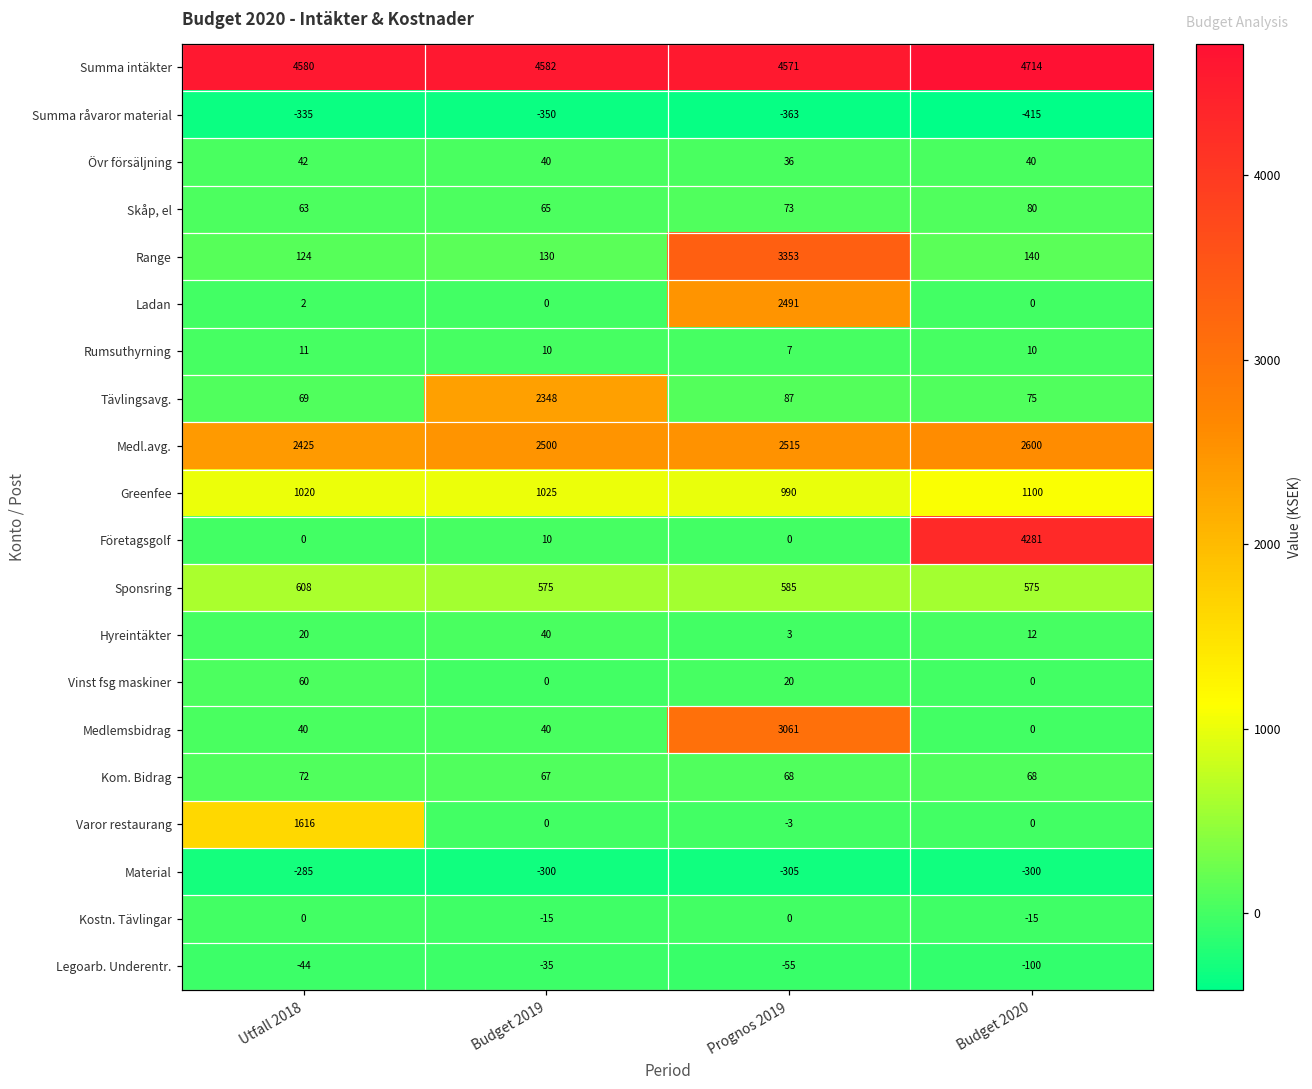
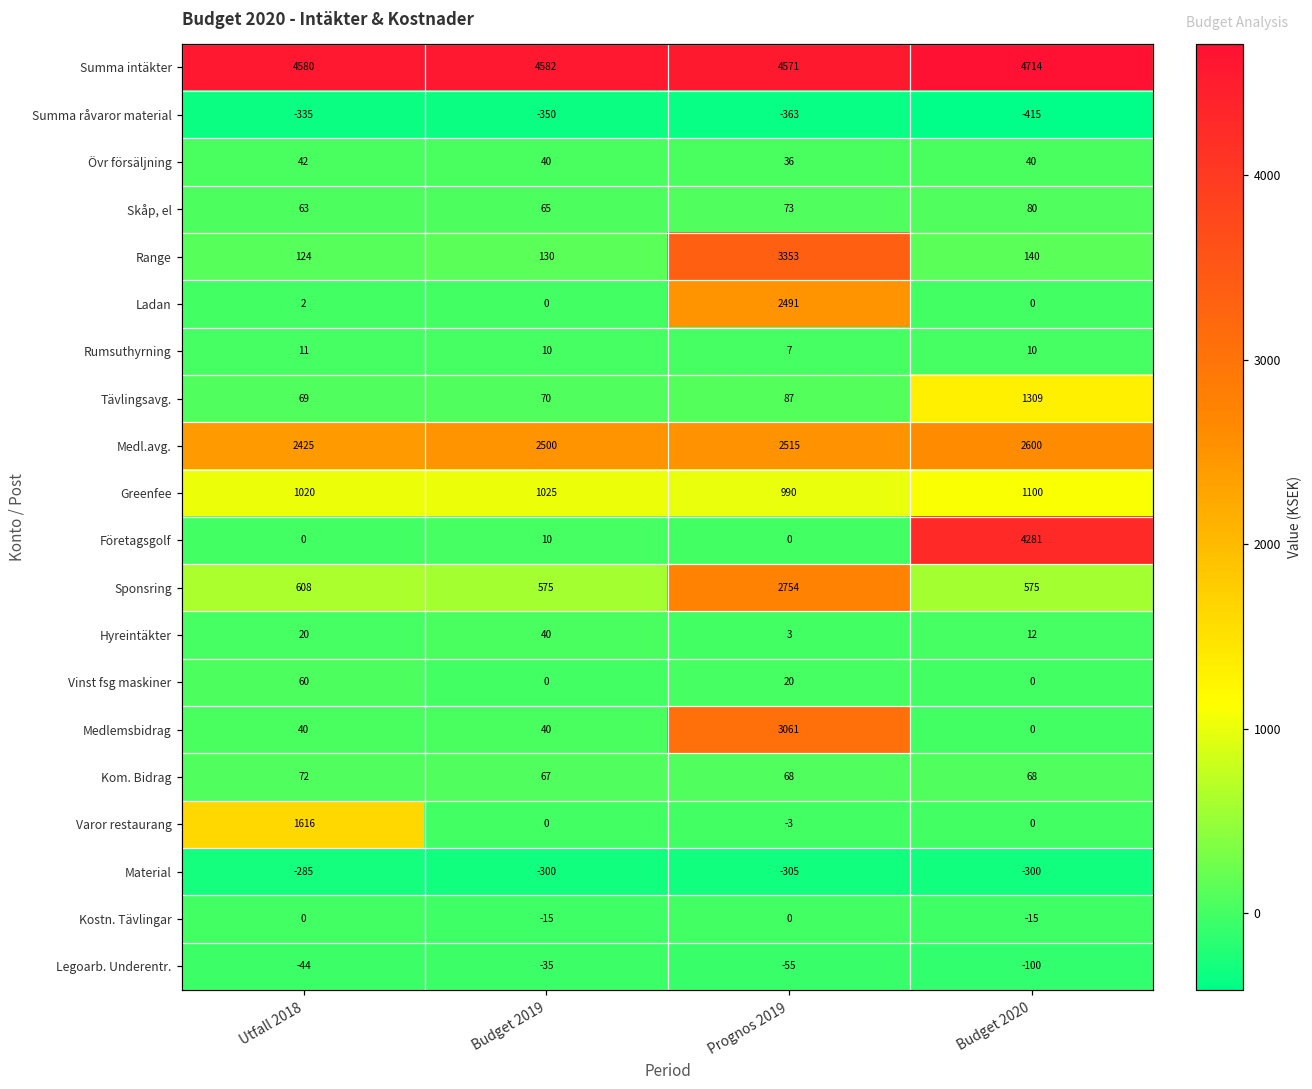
  {
    "Summa intäkter": {
      "Utfall 2018": 4580,
      "Budget 2019": 4582,
      "Prognos 2019": 4571,
      "Budget 2020": 4714
    },
    "Summa råvaror material": {
      "Utfall 2018": -335,
      "Budget 2019": -350,
      "Prognos 2019": -363,
      "Budget 2020": -415
    },
    "Övr försäljning": {
      "Utfall 2018": 42,
      "Budget 2019": 40,
      "Prognos 2019": 36,
      "Budget 2020": 40
    },
    "Skåp, el": {
      "Utfall 2018": 63,
      "Budget 2019": 65,
      "Prognos 2019": 73,
      "Budget 2020": 80
    },
    "Range": {
      "Utfall 2018": 124,
      "Budget 2019": 130,
      "Prognos 2019": 3353,
      "Budget 2020": 140
    },
    "Ladan": {
      "Utfall 2018": 2,
      "Budget 2019": 0,
      "Prognos 2019": 2491,
      "Budget 2020": 0
    },
    "Rumsuthyrning": {
      "Utfall 2018": 11,
      "Budget 2019": 10,
      "Prognos 2019": 7,
      "Budget 2020": 10
    },
    "Tävlingsavg.": {
      "Utfall 2018": 69,
-     "Budget 2019": 2348,
+     "Budget 2019": 70,
      "Prognos 2019": 87,
-     "Budget 2020": 75
+     "Budget 2020": 1309
    },
    "Medl.avg.": {
      "Utfall 2018": 2425,
      "Budget 2019": 2500,
      "Prognos 2019": 2515,
      "Budget 2020": 2600
    },
    "Greenfee": {
      "Utfall 2018": 1020,
      "Budget 2019": 1025,
      "Prognos 2019": 990,
      "Budget 2020": 1100
    },
    "Företagsgolf": {
      "Utfall 2018": 0,
      "Budget 2019": 10,
      "Prognos 2019": 0,
      "Budget 2020": 4281
    },
    "Sponsring": {
      "Utfall 2018": 608,
      "Budget 2019": 575,
-     "Prognos 2019": 585,
+     "Prognos 2019": 2754,
      "Budget 2020": 575
    },
    "Hyreintäkter": {
      "Utfall 2018": 20,
      "Budget 2019": 40,
      "Prognos 2019": 3,
      "Budget 2020": 12
    },
    "Vinst fsg maskiner": {
      "Utfall 2018": 60,
      "Budget 2019": 0,
      "Prognos 2019": 20,
      "Budget 2020": 0
    },
    "Medlemsbidrag": {
      "Utfall 2018": 40,
      "Budget 2019": 40,
      "Prognos 2019": 3061,
      "Budget 2020": 0
    },
    "Kom. Bidrag": {
      "Utfall 2018": 72,
      "Budget 2019": 67,
      "Prognos 2019": 68,
      "Budget 2020": 68
    },
    "Varor restaurang": {
      "Utfall 2018": 1616,
      "Budget 2019": 0,
      "Prognos 2019": -3,
      "Budget 2020": 0
    },
    "Material": {
      "Utfall 2018": -285,
      "Budget 2019": -300,
      "Prognos 2019": -305,
      "Budget 2020": -300
    },
    "Kostn. Tävlingar": {
      "Utfall 2018": 0,
      "Budget 2019": -15,
      "Prognos 2019": 0,
      "Budget 2020": -15
    },
    "Legoarb. Underentr.": {
      "Utfall 2018": -44,
      "Budget 2019": -35,
      "Prognos 2019": -55,
      "Budget 2020": -100
    }
  }
